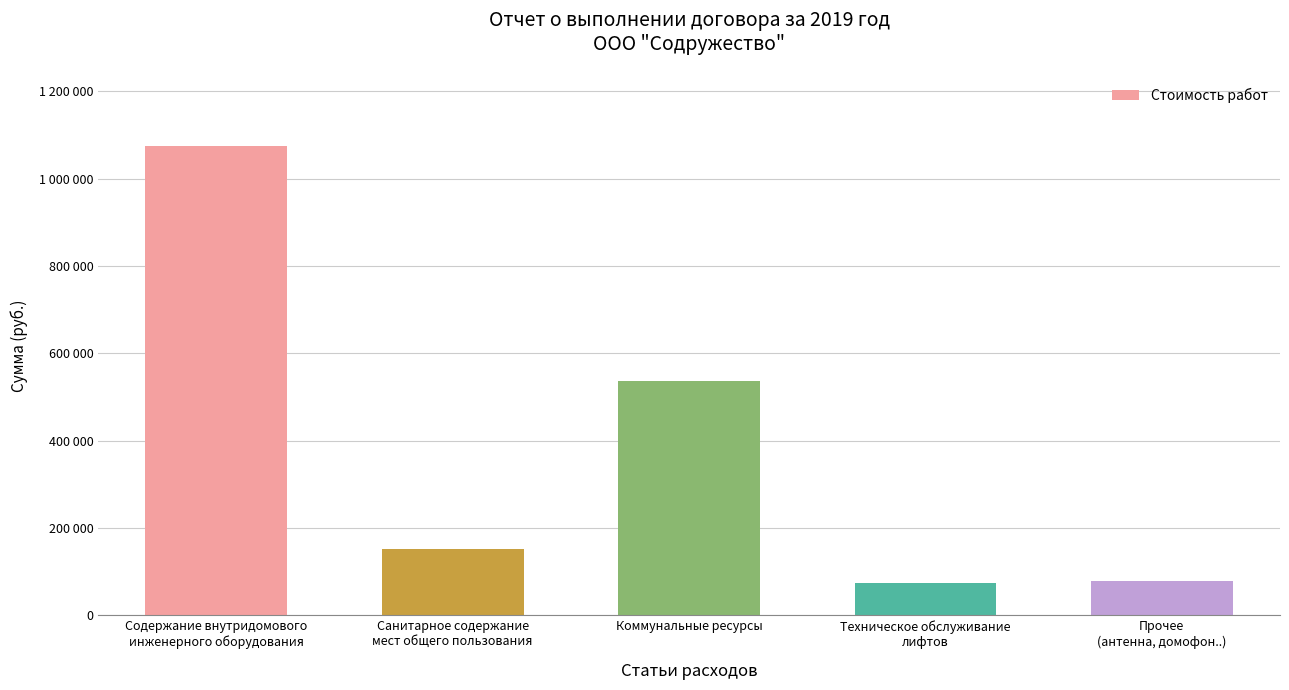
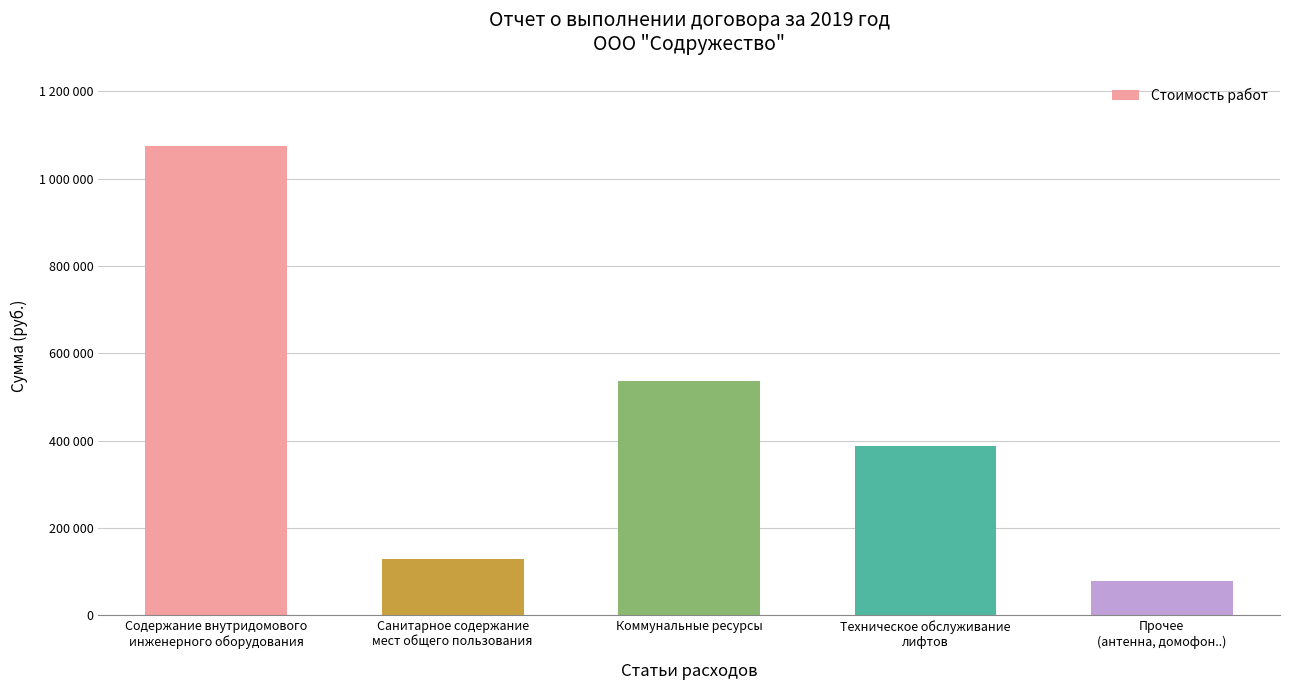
  {
    "Содержание внутридомового инженерного оборудования": 1080000,
-   "Санитарное содержание мест общего пользования": 150000,
+   "Санитарное содержание мест общего пользования": 130000,
    "Коммунальные ресурсы": 540000,
-   "Техническое обслуживание лифтов": 80000,
+   "Техническое обслуживание лифтов": 390000,
    "Прочее (антенна, домофон..)": 80000
  }
